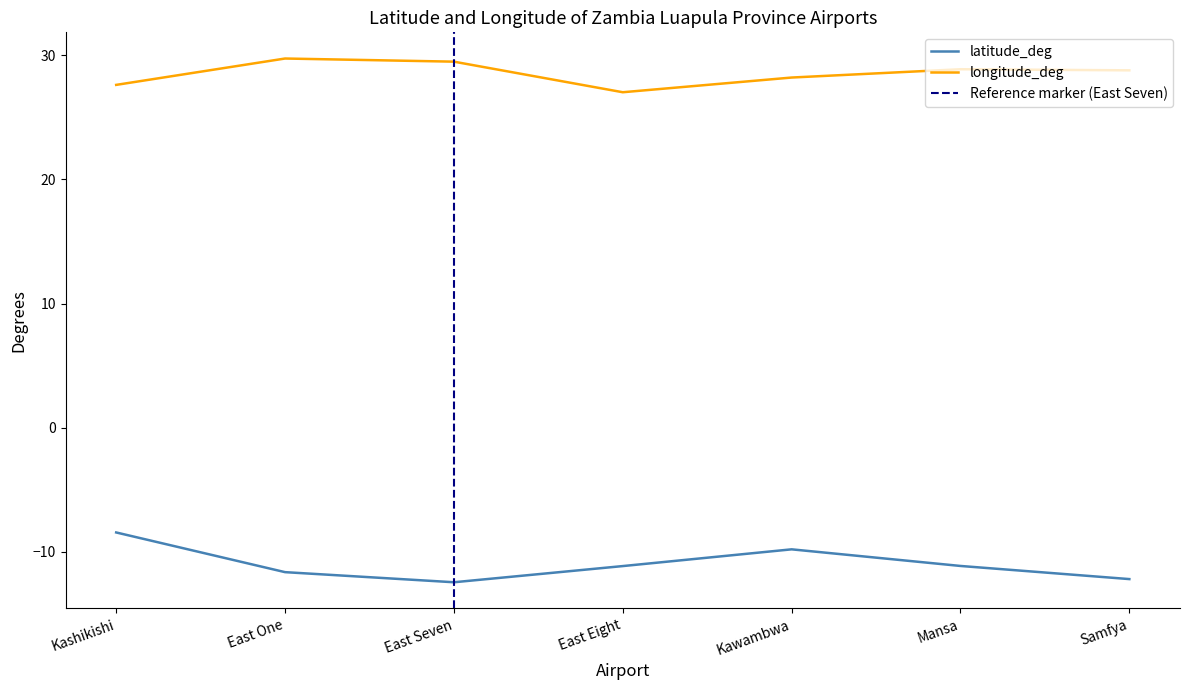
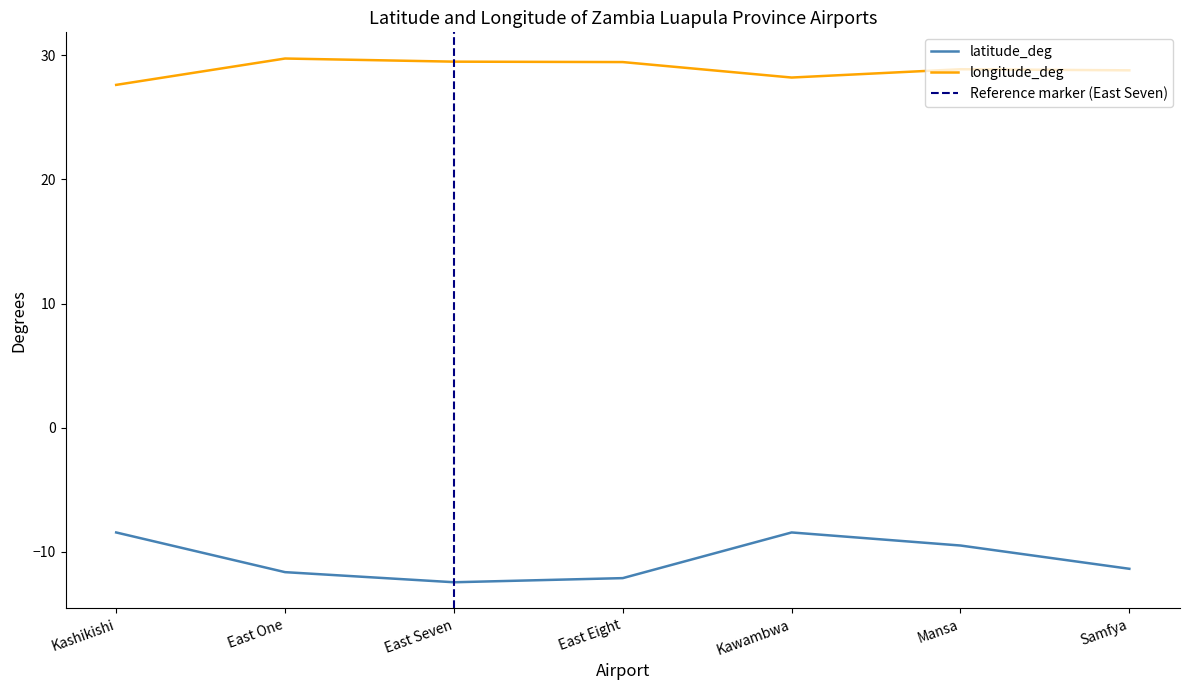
  {
    "latitude_deg": {
      "Kashikishi": -8.4,
      "East One": -11.6,
      "East Seven": -12.4,
-     "East Eight": -11.1,
-     "Kawambwa": -9.8,
-     "Mansa": -11.1,
-     "Samfya": -12.2
+     "East Eight": -12.1,
+     "Kawambwa": -8.4,
+     "Mansa": -9.5,
+     "Samfya": -11.4
    },
    "longitude_deg": {
      "Kashikishi": 27.6,
      "East One": 29.7,
      "East Seven": 29.5,
-     "East Eight": 27.0,
+     "East Eight": 29.5,
      "Kawambwa": 28.2
    }
  }
